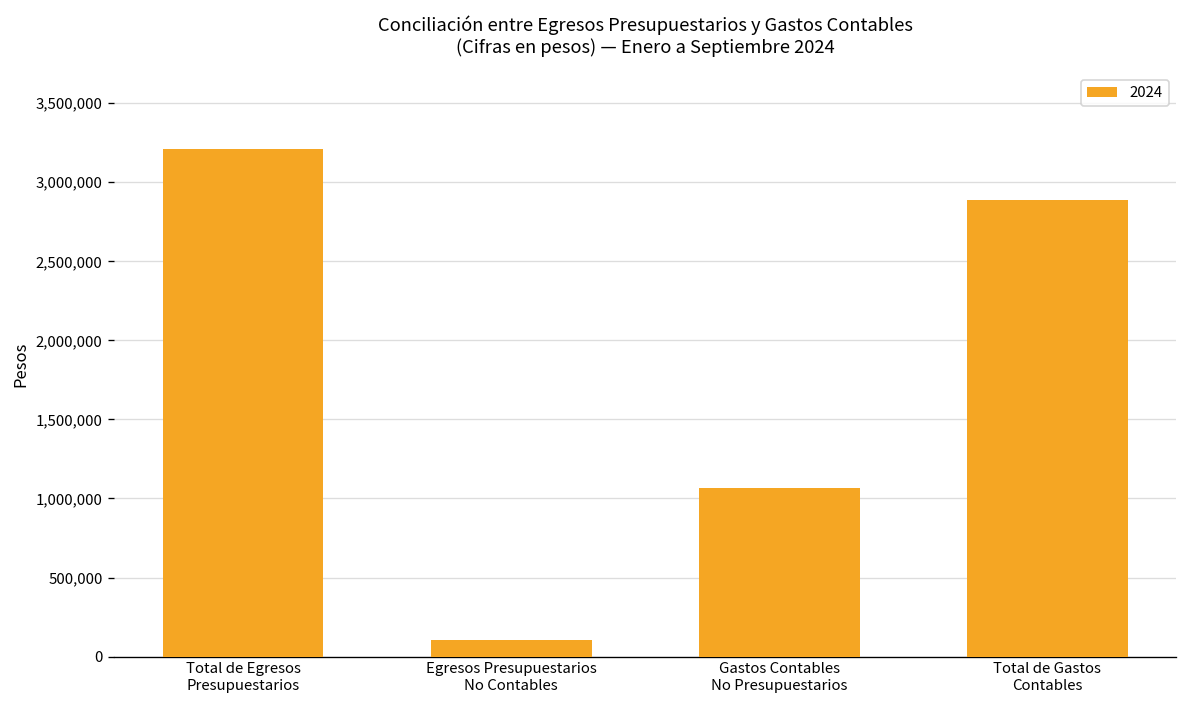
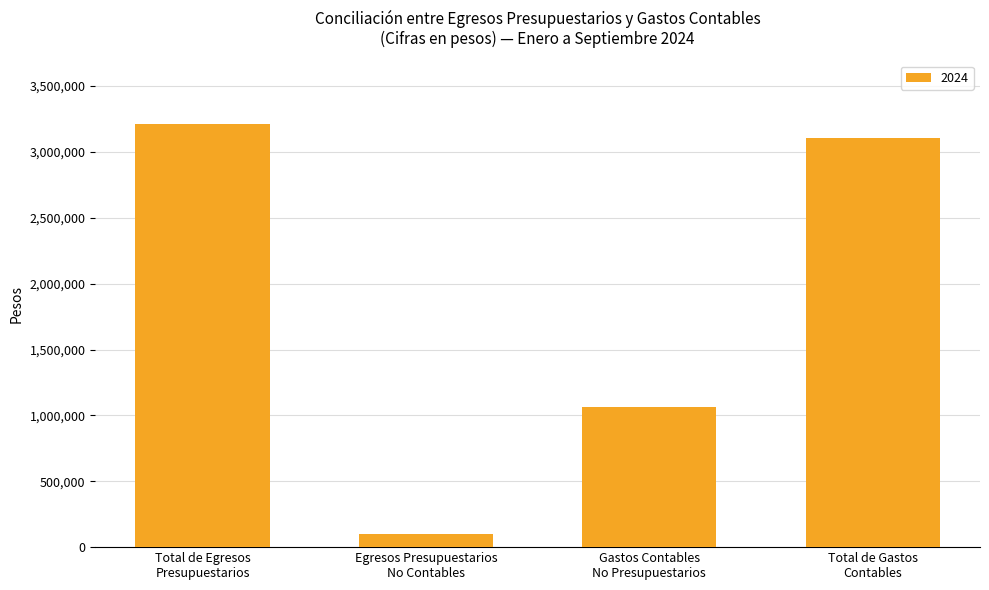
  {
    "Total de Egresos Presupuestarios": "3,210,000",
    "Egresos Presupuestarios No Contables": "100,000",
    "Gastos Contables No Presupuestarios": "1,060,000",
-   "Total de Gastos Contables": "2,890,000"
+   "Total de Gastos Contables": "3,110,000"
  }
